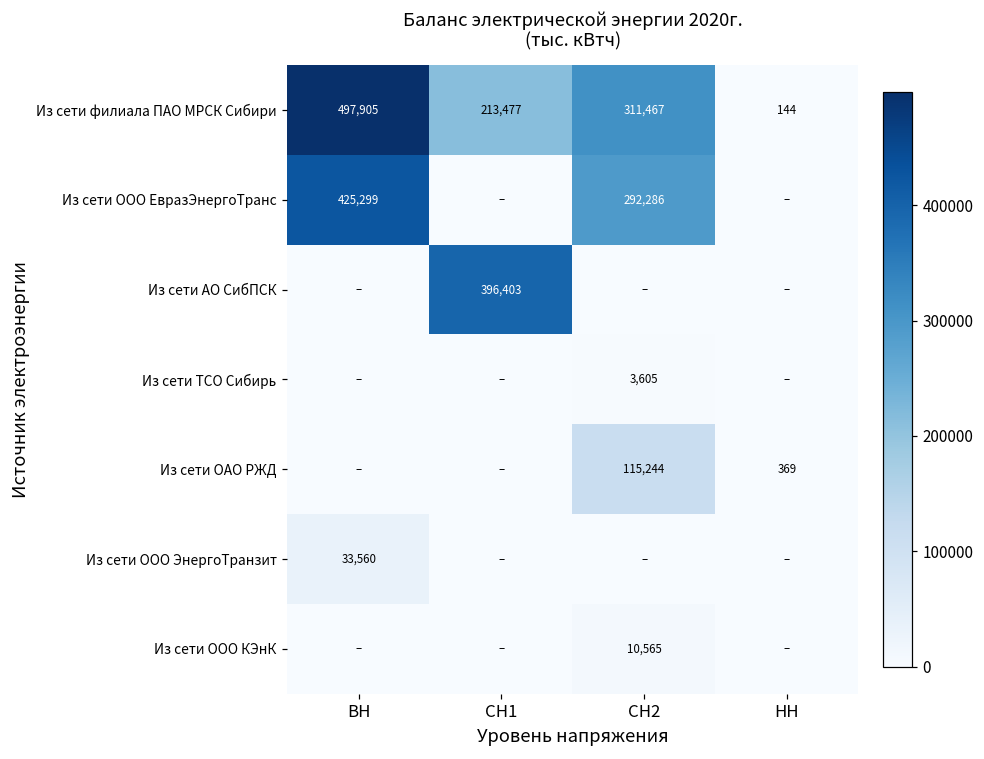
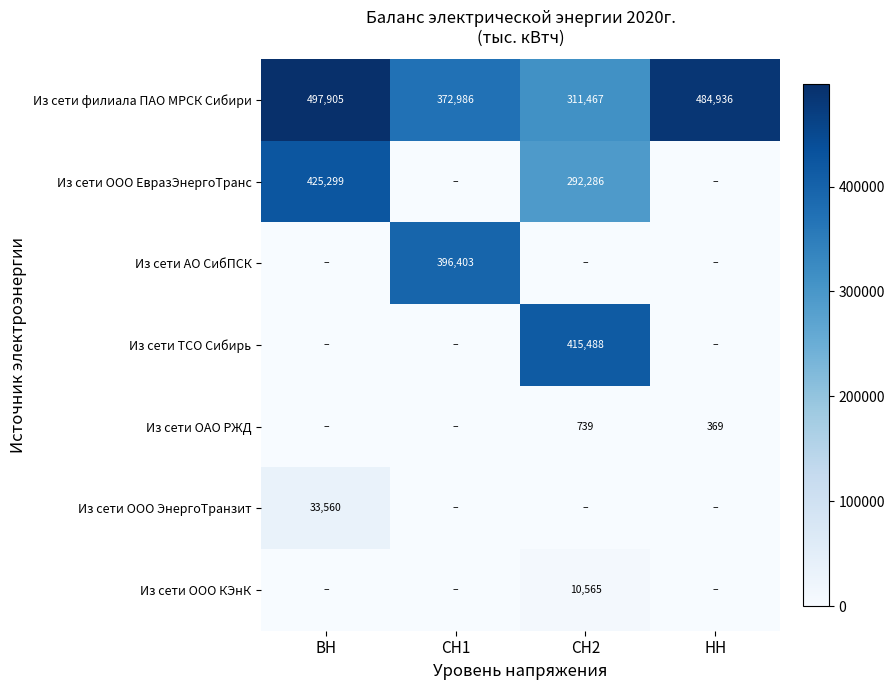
  {
    "Из сети филиала ПАО МРСК Сибири": {
      "ВН": "497,905",
-     "СН1": "213,477",
+     "СН1": "372,986",
      "СН2": "311,467",
-     "НН": "144"
+     "НН": "484,936"
    },
    "Из сети ООО ЕвразЭнергоТранс": {
      "ВН": "425,299",
      "СН2": "292,286"
    },
    "Из сети АО СибПСК": {
      "СН1": "396,403"
    },
    "Из сети ТСО Сибирь": {
-     "СН2": "3,605"
+     "СН2": "415,488"
    },
    "Из сети ОАО РЖД": {
-     "СН2": "115,244",
+     "СН2": "739",
      "НН": "369"
    },
    "Из сети ООО ЭнергоТранзит": {
      "ВН": "33,560"
    },
    "Из сети ООО КЭнК": {
      "СН2": "10,565"
    }
  }
